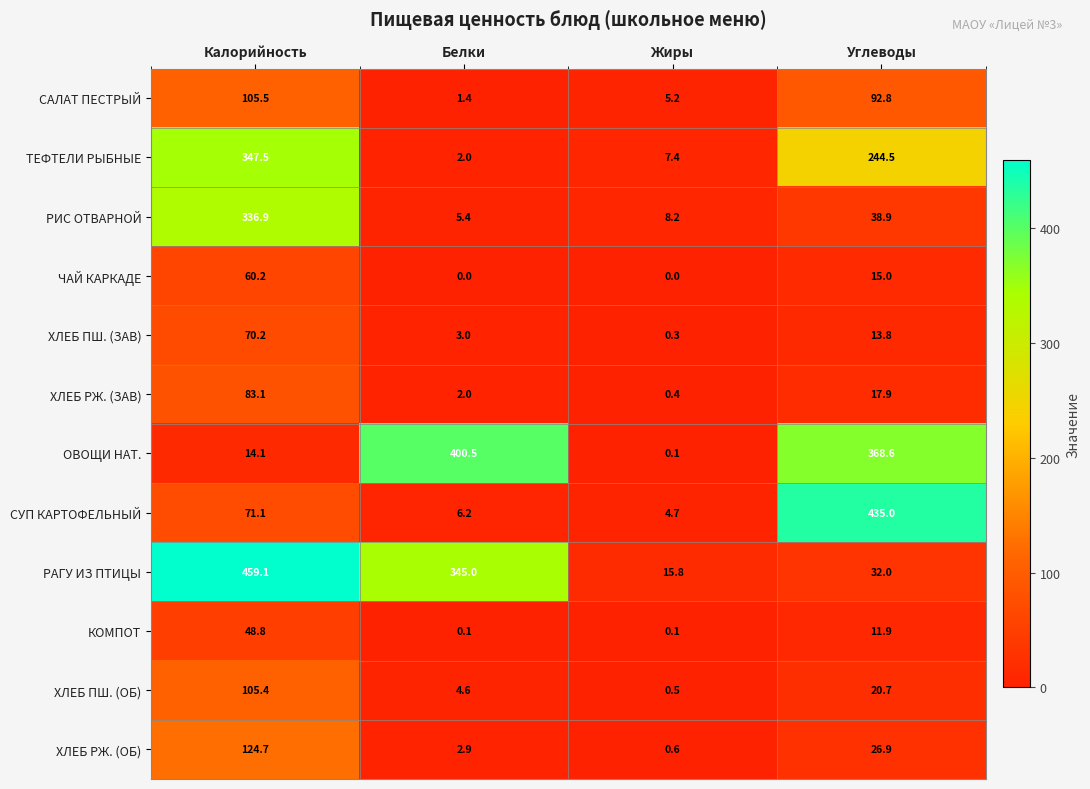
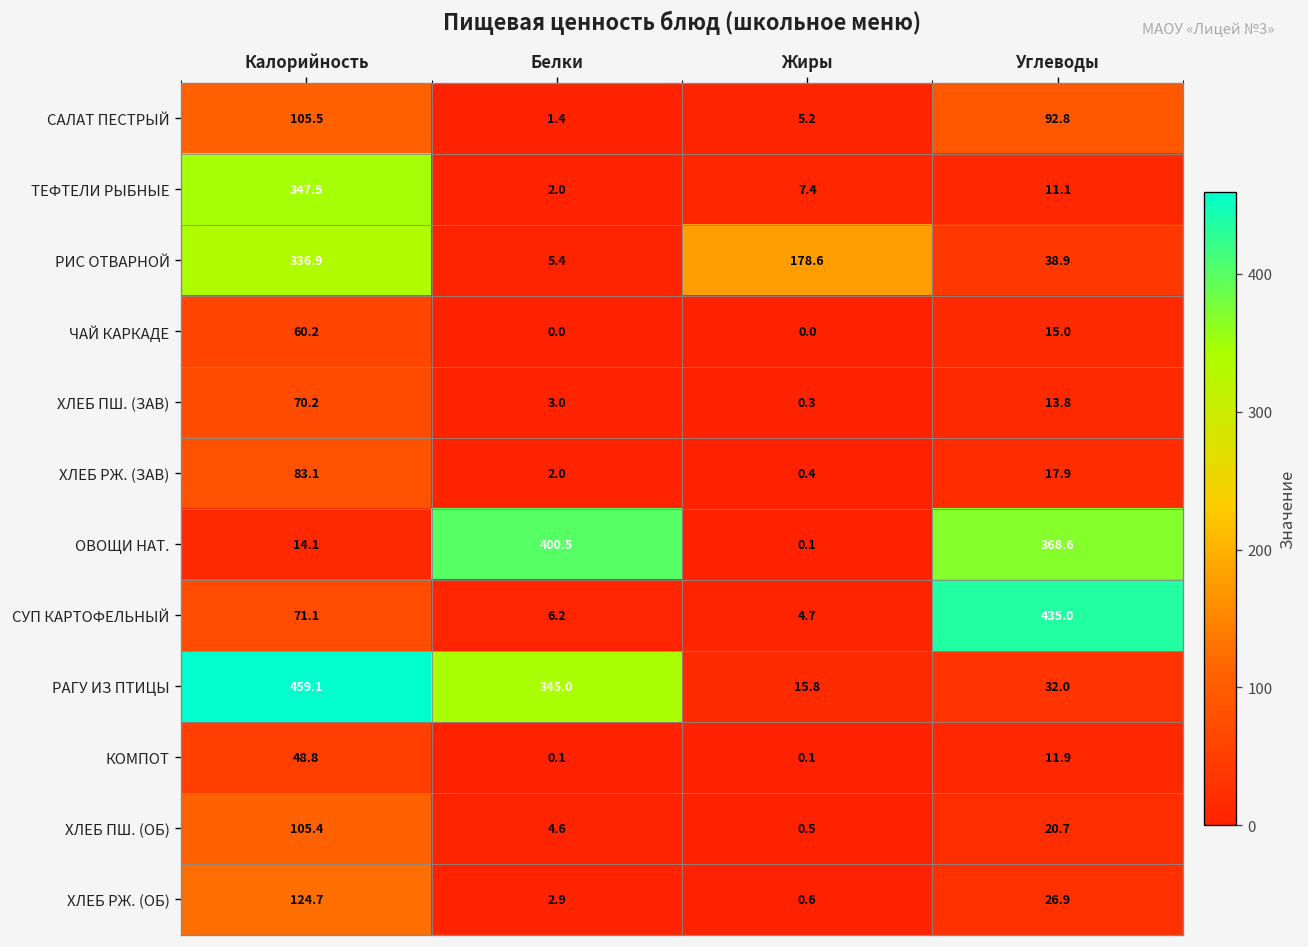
  {
    "САЛАТ ПЕСТРЫЙ": {
      "Калорийность": 105.5,
      "Белки": 1.4,
      "Жиры": 5.2,
      "Углеводы": 92.8
    },
    "ТЕФТЕЛИ РЫБНЫЕ": {
      "Калорийность": 347.5,
      "Белки": 2.0,
      "Жиры": 7.4,
-     "Углеводы": 244.5
+     "Углеводы": 11.1
    },
    "РИС ОТВАРНОЙ": {
      "Калорийность": 336.9,
      "Белки": 5.4,
-     "Жиры": 8.2,
+     "Жиры": 178.6,
      "Углеводы": 38.9
    },
    "ЧАЙ КАРКАДЕ": {
      "Калорийность": 60.2,
      "Белки": 0.0,
      "Жиры": 0.0,
      "Углеводы": 15.0
    },
    "ХЛЕБ ПШ. (ЗАВ)": {
      "Калорийность": 70.2,
      "Белки": 3.0,
      "Жиры": 0.3,
      "Углеводы": 13.8
    },
    "ХЛЕБ РЖ. (ЗАВ)": {
      "Калорийность": 83.1,
      "Белки": 2.0,
      "Жиры": 0.4,
      "Углеводы": 17.9
    },
    "ОВОЩИ НАТ.": {
      "Калорийность": 14.1,
      "Белки": 400.5,
      "Жиры": 0.1,
      "Углеводы": 368.6
    },
    "СУП КАРТОФЕЛЬНЫЙ": {
      "Калорийность": 71.1,
      "Белки": 6.2,
      "Жиры": 4.7,
      "Углеводы": 435.0
    },
    "РАГУ ИЗ ПТИЦЫ": {
      "Калорийность": 459.1,
      "Белки": 345.0,
      "Жиры": 15.8,
      "Углеводы": 32.0
    },
    "КОМПОТ": {
      "Калорийность": 48.8,
      "Белки": 0.1,
      "Жиры": 0.1,
      "Углеводы": 11.9
    },
    "ХЛЕБ ПШ. (ОБ)": {
      "Калорийность": 105.4,
      "Белки": 4.6,
      "Жиры": 0.5,
      "Углеводы": 20.7
    },
    "ХЛЕБ РЖ. (ОБ)": {
      "Калорийность": 124.7,
      "Белки": 2.9,
      "Жиры": 0.6,
      "Углеводы": 26.9
    }
  }
